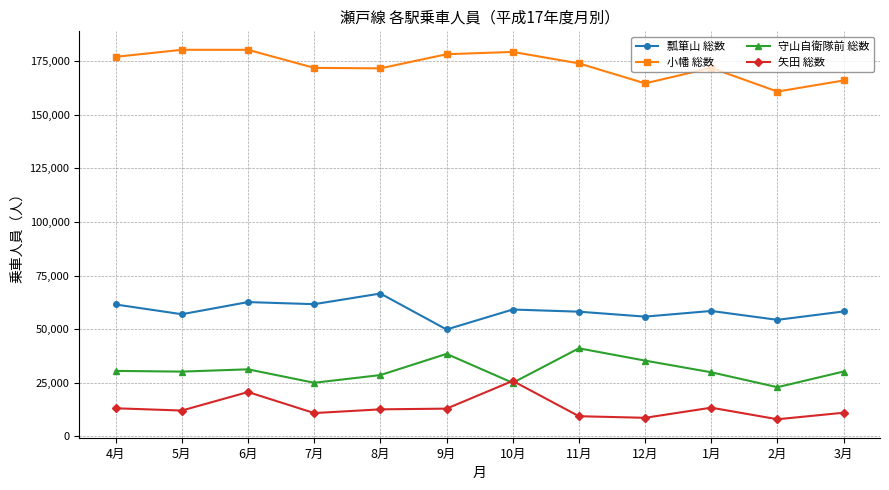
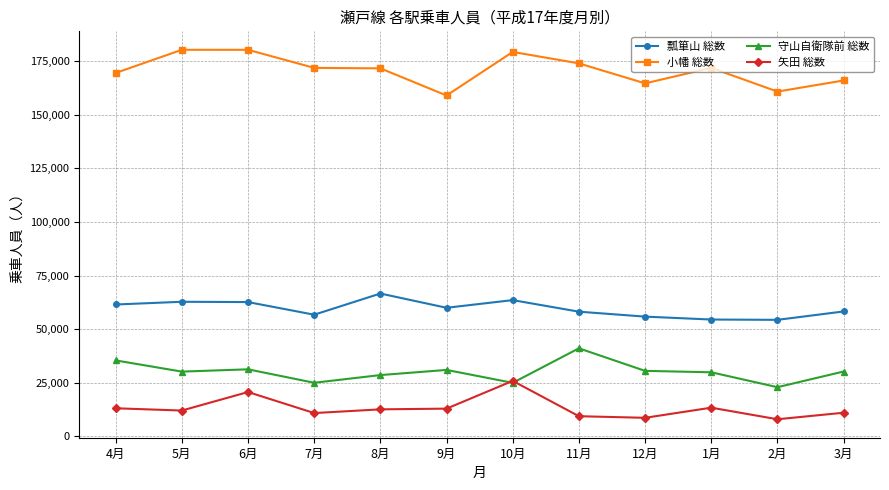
  {
    "瓢箪山 総数": {
      "4月": "62,000",
-     "5月": "57,000",
+     "5月": "63,000",
      "6月": "63,000",
-     "7月": "62,000",
+     "7月": "57,000",
      "8月": "67,000",
-     "9月": "50,000",
-     "10月": "59,000",
+     "9月": "60,000",
+     "10月": "64,000",
      "11月": "58,000",
      "12月": "56,000",
-     "1月": "58,000",
+     "1月": "55,000",
      "2月": "54,000",
      "3月": "58,000"
    },
    "小幡 総数": {
-     "4月": "177,000",
+     "4月": "169,000",
      "5月": "180,000",
      "6月": "180,000",
      "7月": "172,000",
      "8月": "172,000",
-     "9月": "178,000",
+     "9月": "159,000",
      "10月": "179,000",
      "11月": "174,000",
      "12月": "165,000",
      "2月": "161,000",
      "3月": "166,000"
    },
    "守山自衛隊前 総数": {
-     "4月": "31,000",
+     "4月": "35,000",
      "5月": "30,000",
      "6月": "31,000",
      "7月": "25,000",
      "8月": "29,000",
-     "9月": "38,000",
+     "9月": "31,000",
      "11月": "41,000",
-     "12月": "35,000",
+     "12月": "31,000",
      "1月": "30,000",
      "2月": "23,000",
      "3月": "30,000"
    },
    "矢田 総数": {
      "4月": "13,000",
      "5月": "12,000",
      "6月": "21,000",
      "7月": "11,000",
      "8月": "13,000",
      "9月": "13,000",
      "11月": "9,000",
      "12月": "9,000",
      "1月": "13,000",
      "2月": "8,000",
      "3月": "11,000"
    }
  }
